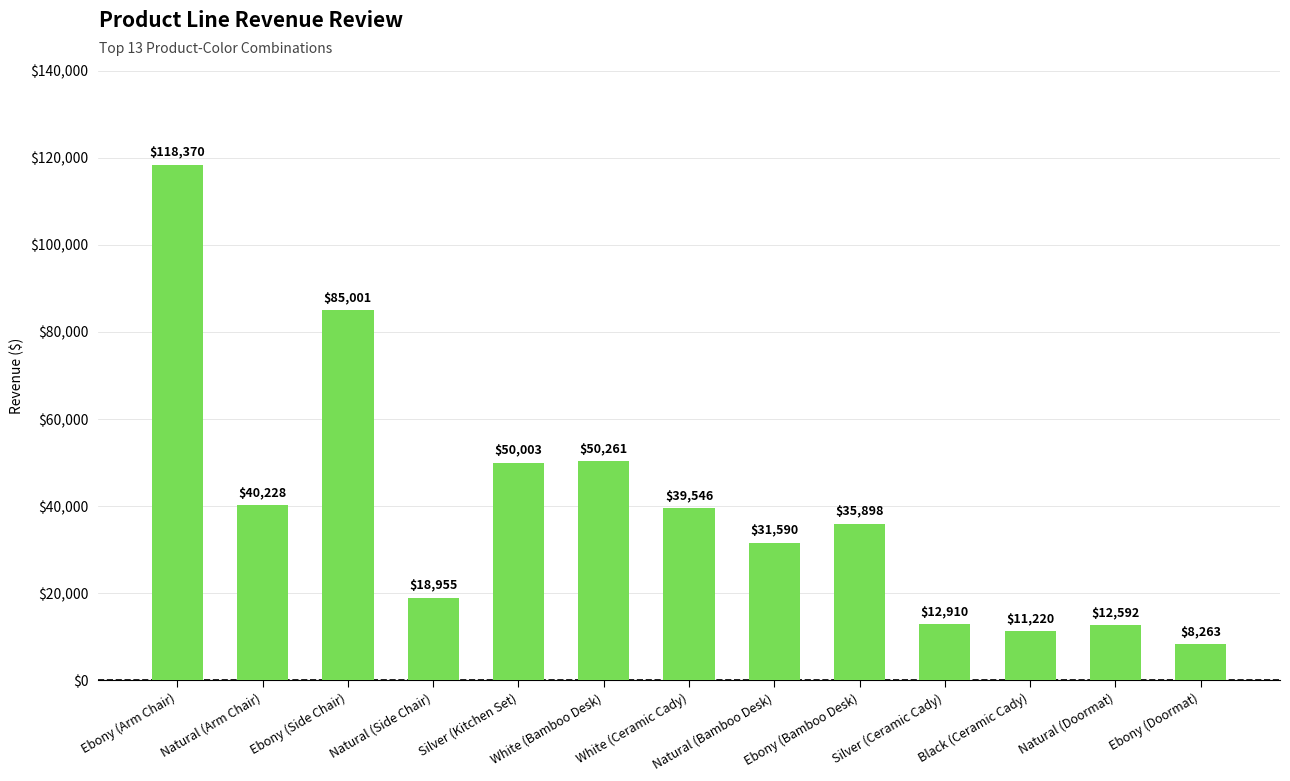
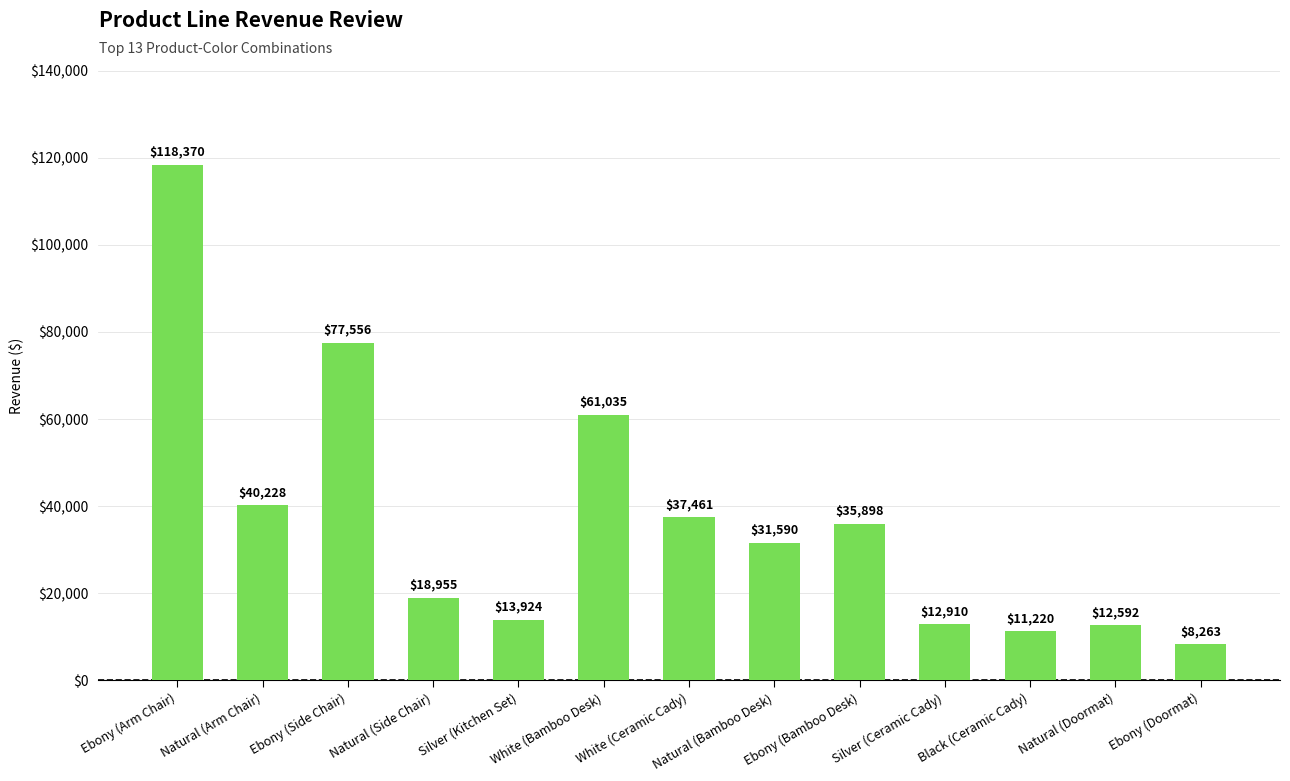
  {
    "Ebony (Arm Chair)": "$118,370",
    "Natural (Arm Chair)": "$40,228",
-   "Ebony (Side Chair)": "$85,001",
+   "Ebony (Side Chair)": "$77,556",
    "Natural (Side Chair)": "$18,955",
-   "Silver (Kitchen Set)": "$50,003",
-   "White (Bamboo Desk)": "$50,261",
-   "White (Ceramic Cady)": "$39,546",
+   "Silver (Kitchen Set)": "$13,924",
+   "White (Bamboo Desk)": "$61,035",
+   "White (Ceramic Cady)": "$37,461",
    "Natural (Bamboo Desk)": "$31,590",
    "Ebony (Bamboo Desk)": "$35,898",
    "Silver (Ceramic Cady)": "$12,910",
    "Black (Ceramic Cady)": "$11,220",
    "Natural (Doormat)": "$12,592",
    "Ebony (Doormat)": "$8,263"
  }
